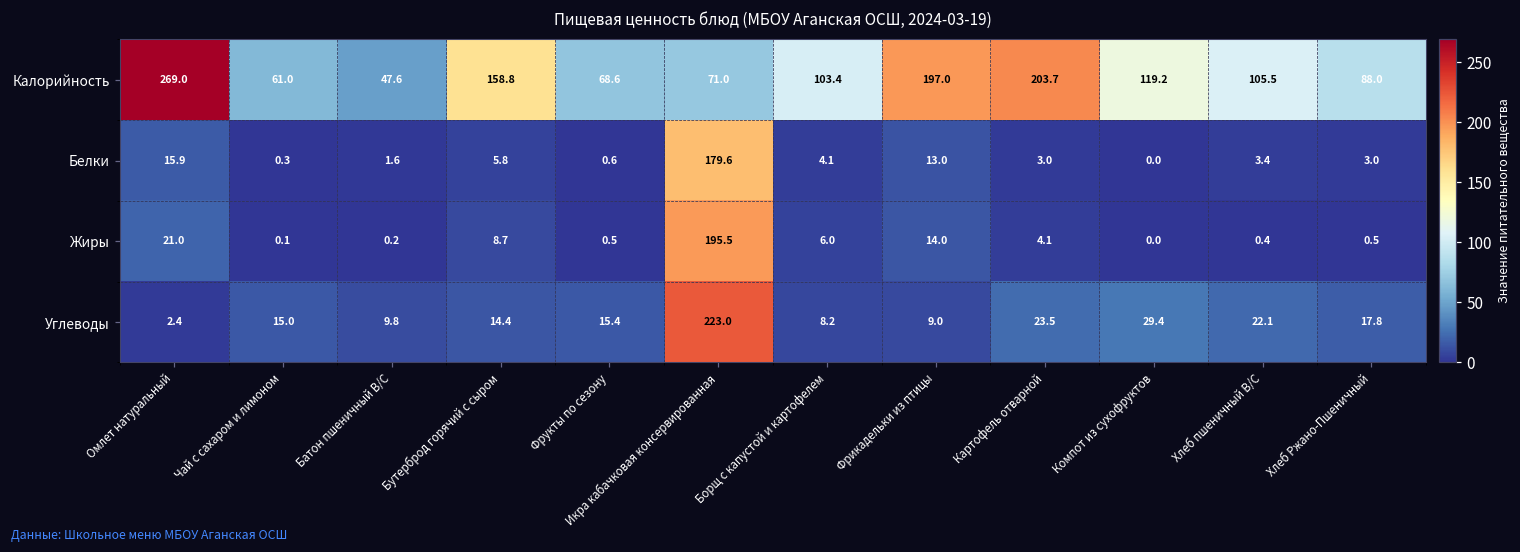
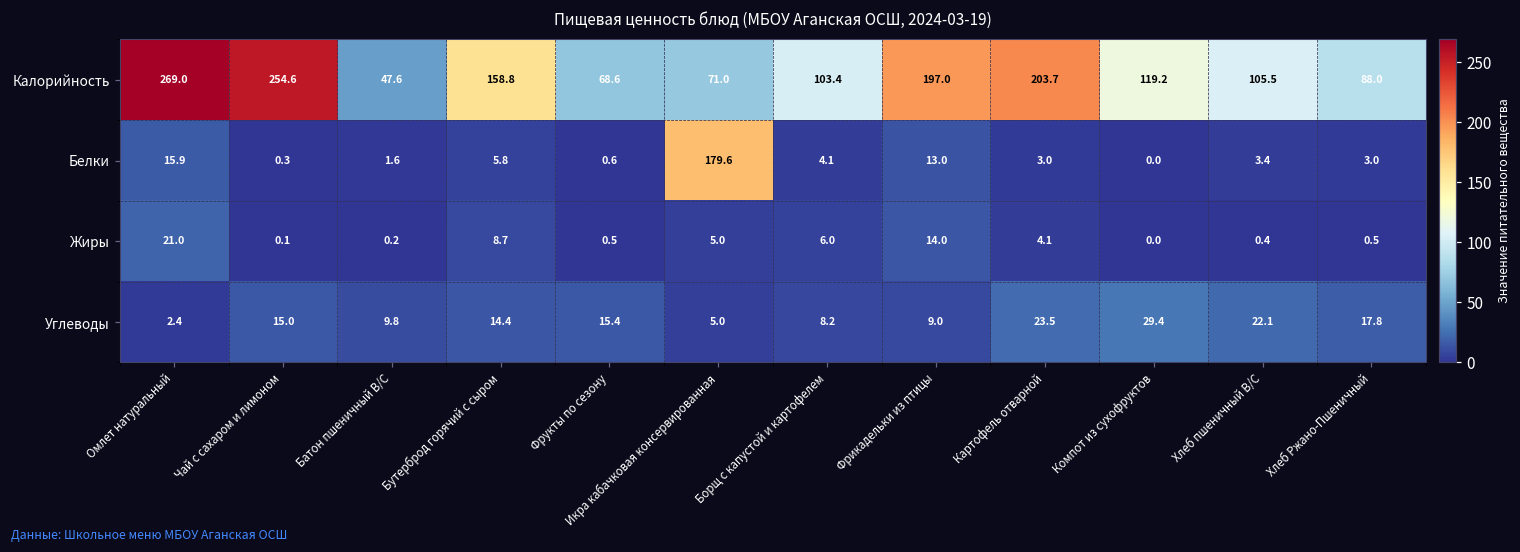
  {
    "Калорийность": {
      "Омлет натуральный": 269.0,
-     "Чай с сахаром и лимоном": 61.0,
+     "Чай с сахаром и лимоном": 254.6,
      "Батон пшеничный В/С": 47.6,
      "Бутерброд горячий с сыром": 158.8,
      "Фрукты по сезону": 68.6,
      "Икра кабачковая консервированная": 71.0,
      "Борщ с капустой и картофелем": 103.4,
      "Фрикадельки из птицы": 197.0,
      "Картофель отварной": 203.7,
      "Компот из сухофруктов": 119.2,
      "Хлеб пшеничный В/С": 105.5,
      "Хлеб Ржано-Пшеничный": 88.0
    },
    "Белки": {
      "Омлет натуральный": 15.9,
      "Чай с сахаром и лимоном": 0.3,
      "Батон пшеничный В/С": 1.6,
      "Бутерброд горячий с сыром": 5.8,
      "Фрукты по сезону": 0.6,
      "Икра кабачковая консервированная": 179.6,
      "Борщ с капустой и картофелем": 4.1,
      "Фрикадельки из птицы": 13.0,
      "Картофель отварной": 3.0,
      "Компот из сухофруктов": 0.0,
      "Хлеб пшеничный В/С": 3.4,
      "Хлеб Ржано-Пшеничный": 3.0
    },
    "Жиры": {
      "Омлет натуральный": 21.0,
      "Чай с сахаром и лимоном": 0.1,
      "Батон пшеничный В/С": 0.2,
      "Бутерброд горячий с сыром": 8.7,
      "Фрукты по сезону": 0.5,
-     "Икра кабачковая консервированная": 195.5,
+     "Икра кабачковая консервированная": 5.0,
      "Борщ с капустой и картофелем": 6.0,
      "Фрикадельки из птицы": 14.0,
      "Картофель отварной": 4.1,
      "Компот из сухофруктов": 0.0,
      "Хлеб пшеничный В/С": 0.4,
      "Хлеб Ржано-Пшеничный": 0.5
    },
    "Углеводы": {
      "Омлет натуральный": 2.4,
      "Чай с сахаром и лимоном": 15.0,
      "Батон пшеничный В/С": 9.8,
      "Бутерброд горячий с сыром": 14.4,
      "Фрукты по сезону": 15.4,
-     "Икра кабачковая консервированная": 223.0,
+     "Икра кабачковая консервированная": 5.0,
      "Борщ с капустой и картофелем": 8.2,
      "Фрикадельки из птицы": 9.0,
      "Картофель отварной": 23.5,
      "Компот из сухофруктов": 29.4,
      "Хлеб пшеничный В/С": 22.1,
      "Хлеб Ржано-Пшеничный": 17.8
    }
  }
